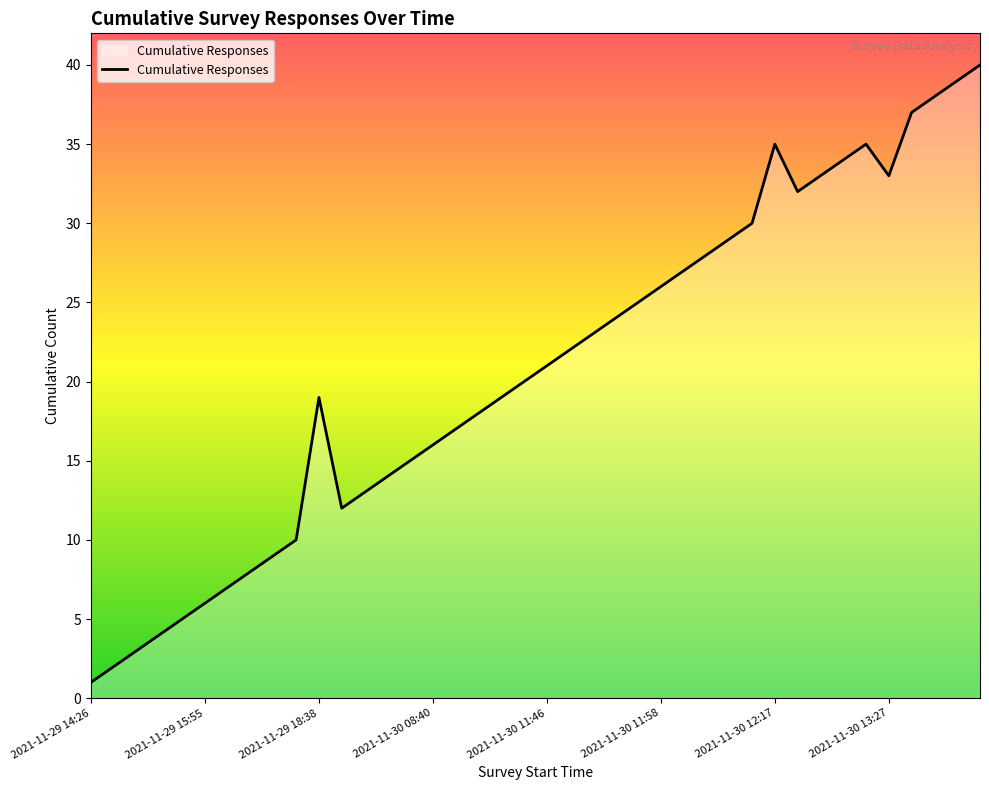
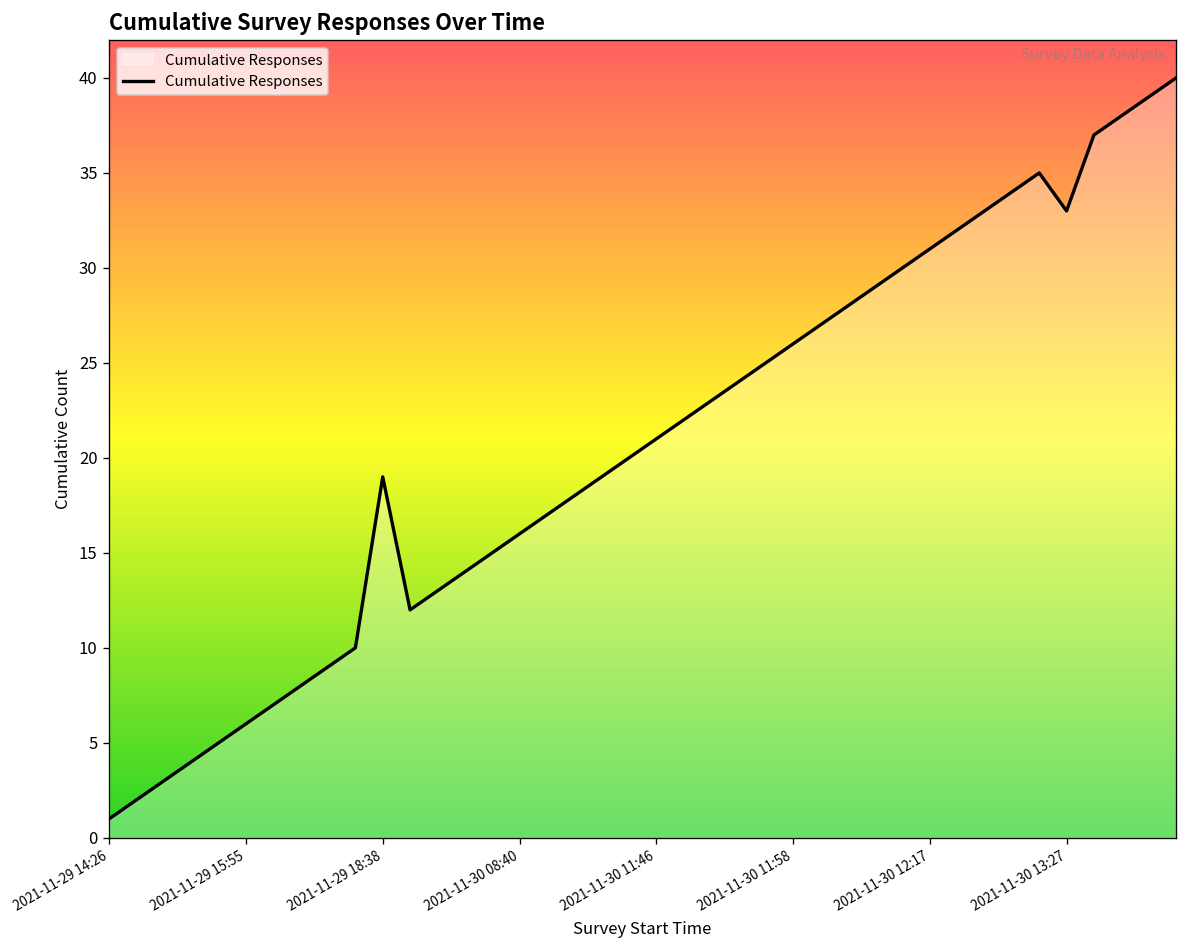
  {
    "2021-11-29 14:26": 1,
    "2021-11-29 18:38": 19,
    "2021-11-30 08:40": 16,
    "2021-11-30 11:58": 26,
-   "2021-11-30 12:17": 35,
+   "2021-11-30 12:17": 31,
    "2021-11-30 13:27": 33
  }
